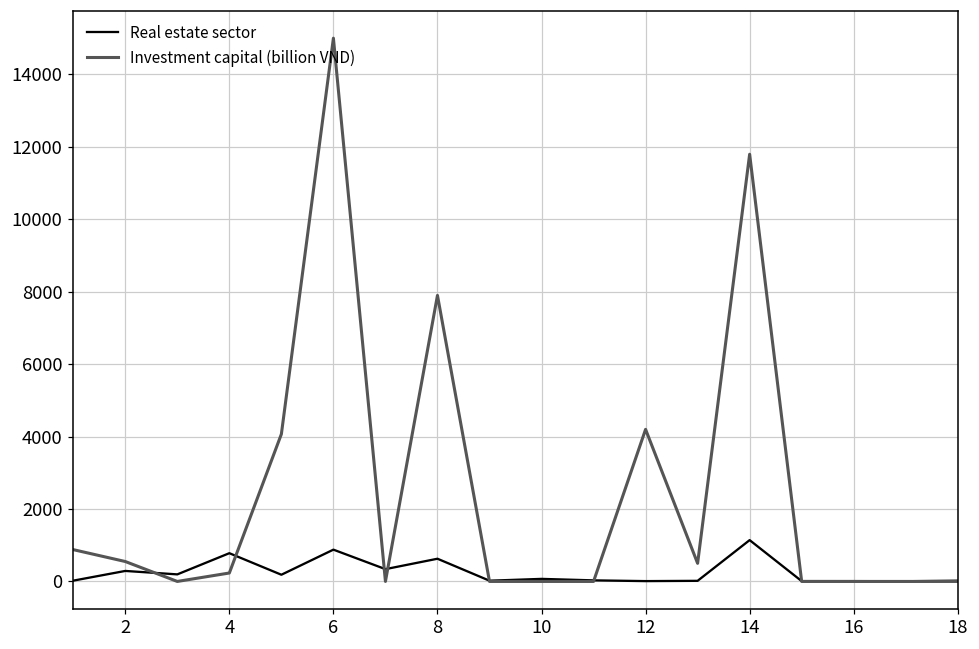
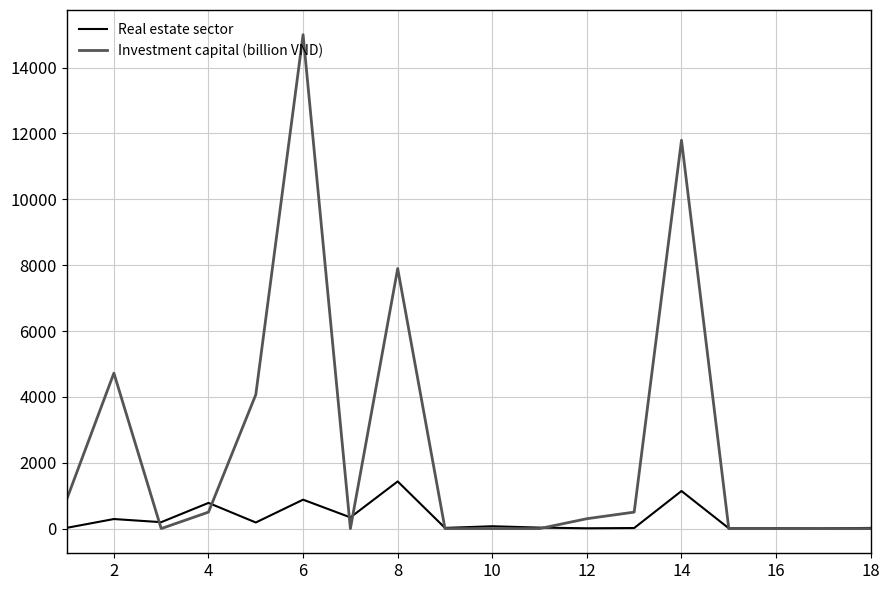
  {
    "Real estate sector": {
      "2": 300,
      "4": 800,
      "6": 900,
-     "8": 600,
+     "8": 1400,
      "12": 0,
      "14": 1100
    },
    "Investment capital (billion VND)": {
-     "2": 600,
-     "4": 200,
+     "2": 4700,
+     "4": 500,
      "6": 15000,
      "8": 7900,
-     "12": 4200,
+     "12": 300,
      "14": 11800
    }
  }
